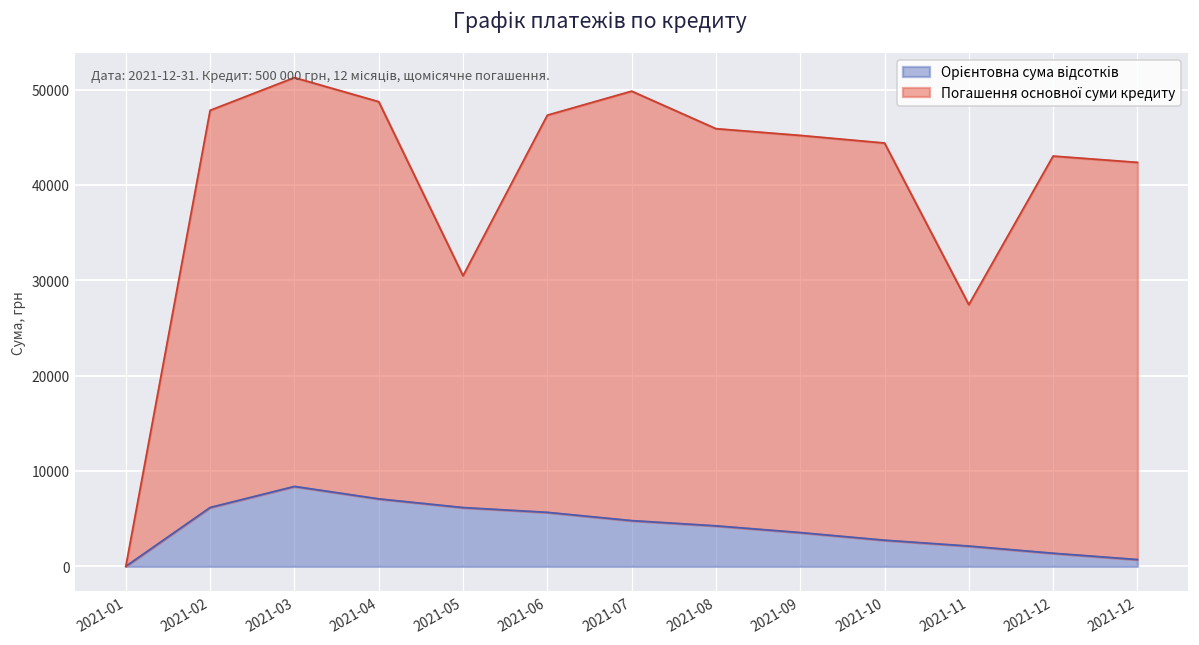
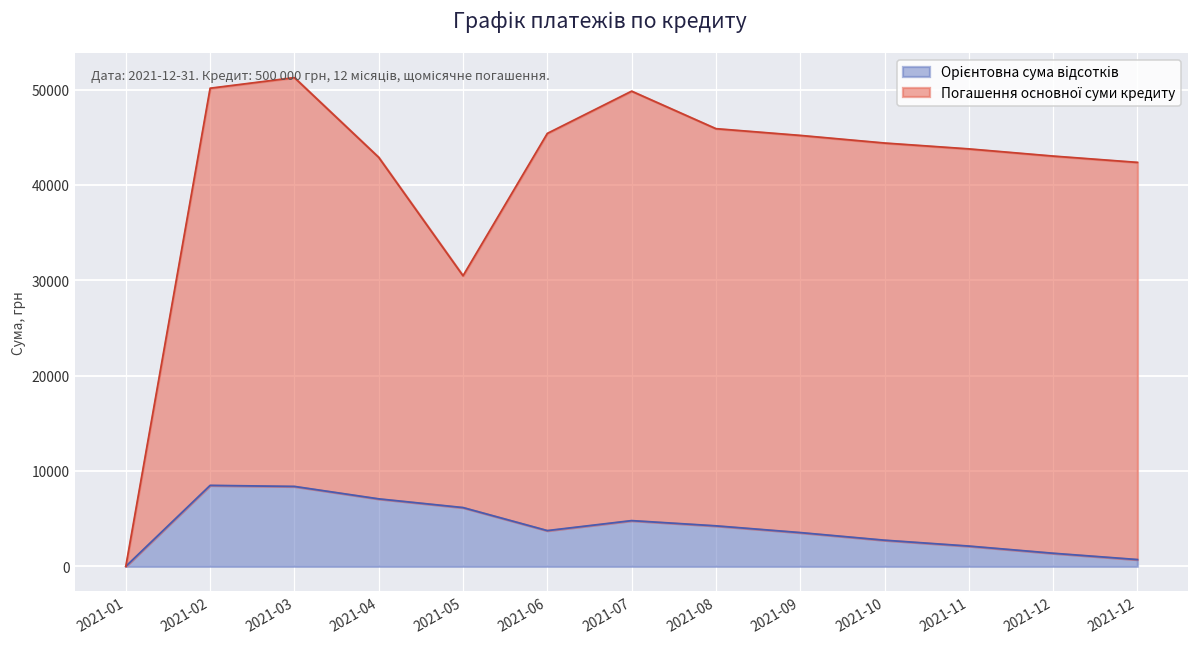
  {
    "Орієнтовна сума відсотків": {
-     "2021-02": 6000,
+     "2021-02": 8000,
      "2021-03": 8000,
      "2021-04": 7000,
      "2021-05": 6000,
-     "2021-06": 6000,
+     "2021-06": 4000,
      "2021-07": 5000,
      "2021-08": 4000,
      "2021-09": 4000,
      "2021-10": 3000,
      "2021-11": 2000
    },
    "Погашення основної суми кредиту": {
      "2021-02": 42000,
      "2021-03": 43000,
-     "2021-04": 42000,
+     "2021-04": 36000,
      "2021-05": 24000,
      "2021-06": 42000,
      "2021-07": 45000,
      "2021-08": 42000,
      "2021-09": 42000,
      "2021-10": 42000,
-     "2021-11": 25000
+     "2021-11": 42000
    }
  }
